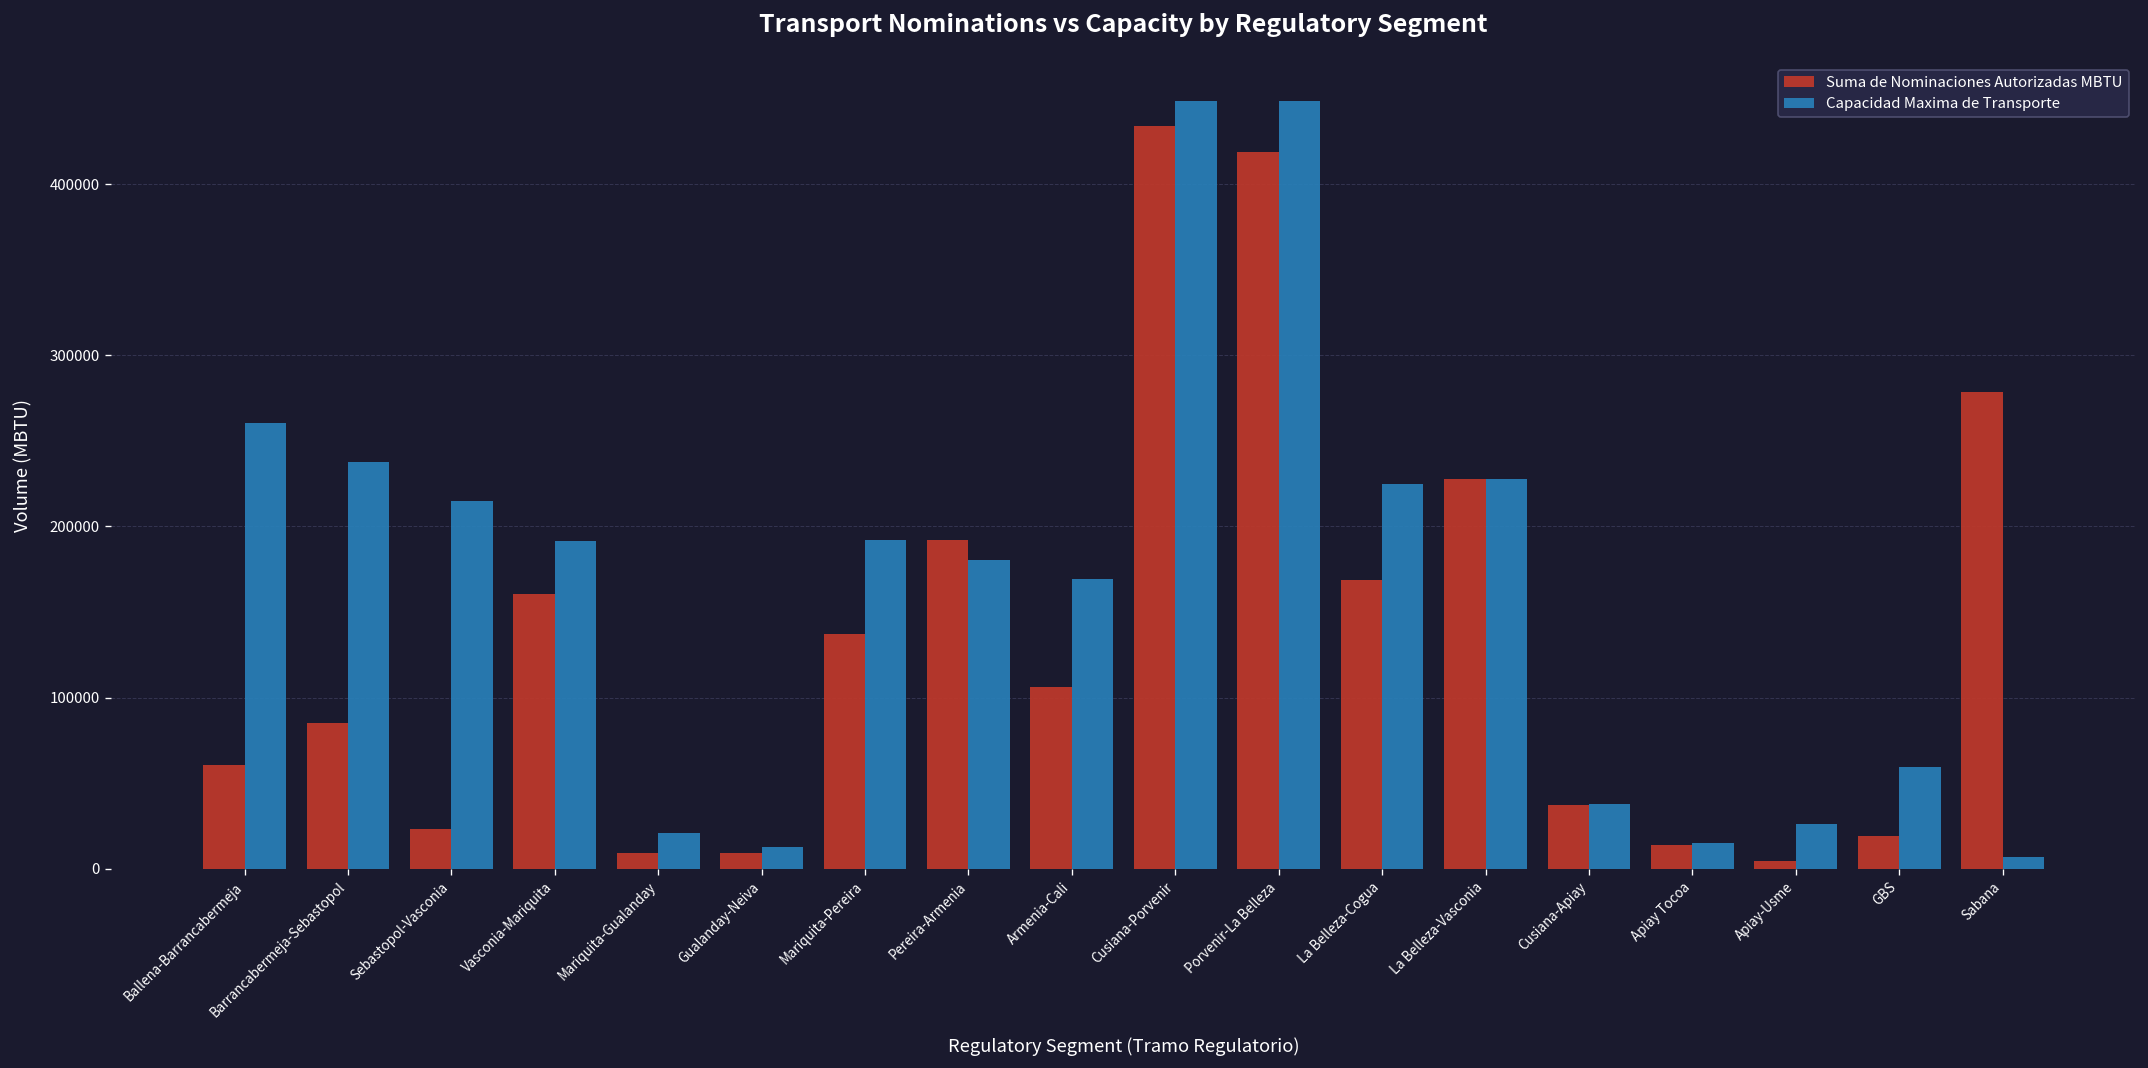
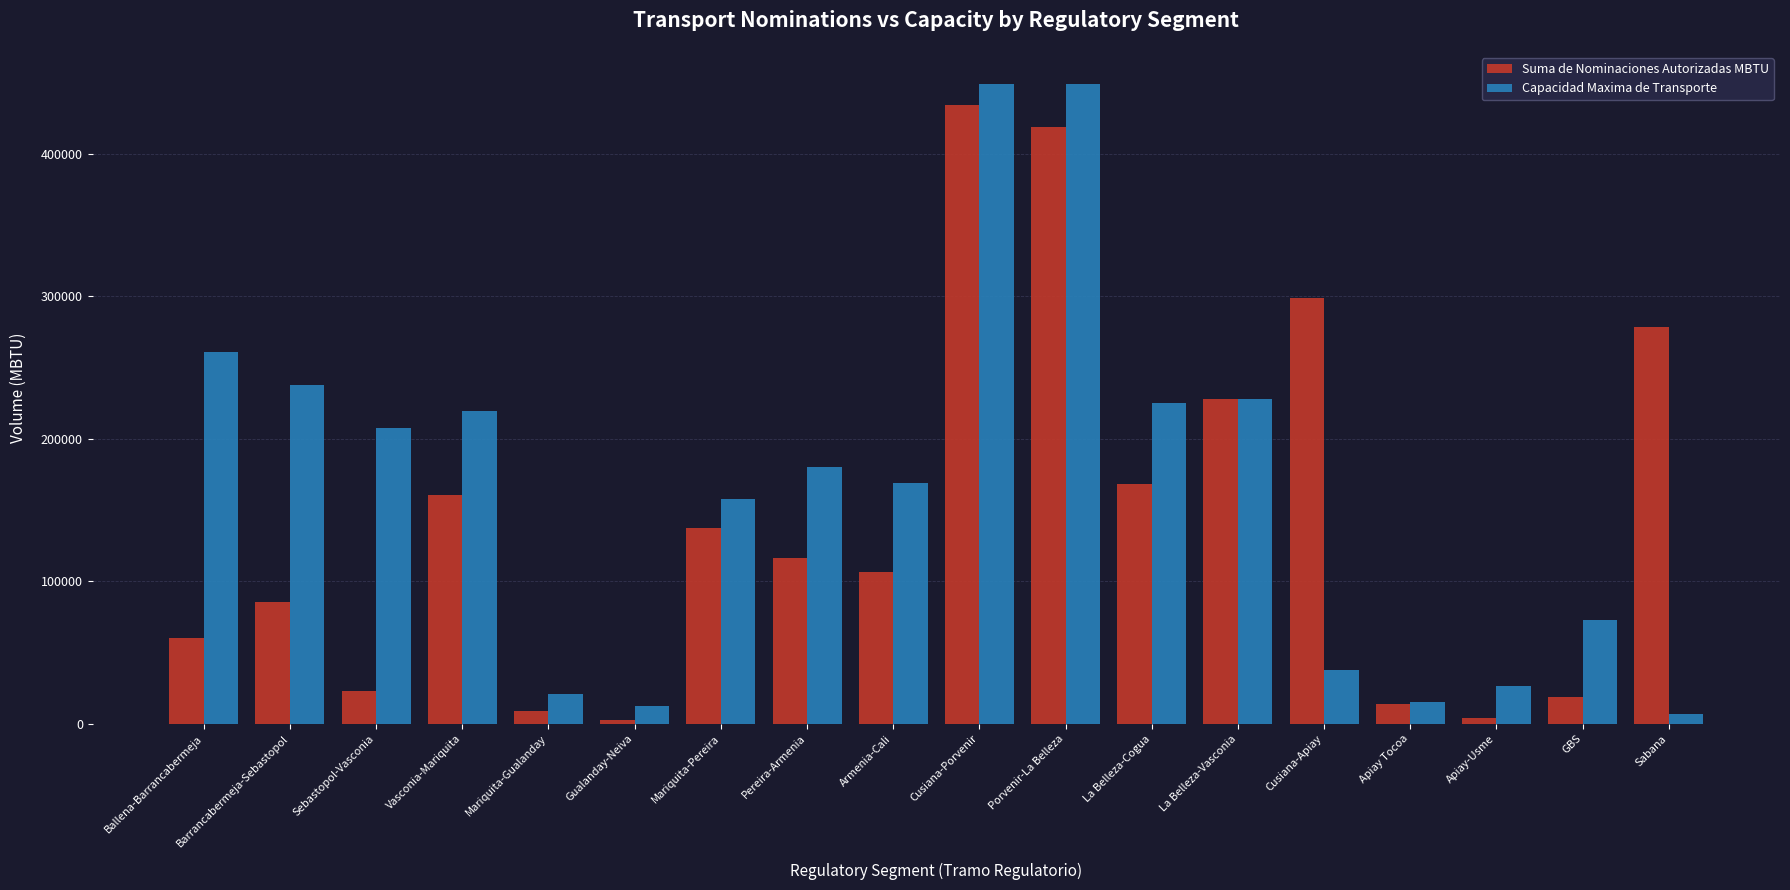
  {
    "Suma de Nominaciones Autorizadas MBTU": {
      "Ballena-Barrancabermeja": 61000,
      "Barrancabermeja-Sebastopol": 85000,
      "Sebastopol-Vasconia": 23000,
      "Vasconia-Mariquita": 160000,
      "Mariquita-Gualanday": 9000,
-     "Gualanday-Neiva": 9000,
+     "Gualanday-Neiva": 3000,
      "Mariquita-Pereira": 137000,
-     "Pereira-Armenia": 192000,
+     "Pereira-Armenia": 116000,
      "Armenia-Cali": 106000,
      "Cusiana-Porvenir": 434000,
      "Porvenir-La Belleza": 419000,
      "La Belleza-Cogua": 168000,
      "La Belleza-Vasconia": 228000,
-     "Cusiana-Apiay": 37000,
+     "Cusiana-Apiay": 299000,
      "Apiay Tocoa": 14000,
      "Apiay-Usme": 4000,
      "GBS": 19000,
      "Sabana": 279000
    },
    "Capacidad Maxima de Transporte": {
      "Ballena-Barrancabermeja": 261000,
      "Barrancabermeja-Sebastopol": 237000,
-     "Sebastopol-Vasconia": 215000,
-     "Vasconia-Mariquita": 191000,
+     "Sebastopol-Vasconia": 208000,
+     "Vasconia-Mariquita": 219000,
      "Mariquita-Gualanday": 21000,
      "Gualanday-Neiva": 13000,
-     "Mariquita-Pereira": 192000,
+     "Mariquita-Pereira": 158000,
      "Pereira-Armenia": 181000,
      "Armenia-Cali": 169000,
      "Cusiana-Porvenir": 449000,
      "Porvenir-La Belleza": 449000,
      "La Belleza-Cogua": 225000,
      "La Belleza-Vasconia": 228000,
      "Cusiana-Apiay": 38000,
      "Apiay Tocoa": 15000,
      "Apiay-Usme": 26000,
-     "GBS": 59000,
+     "GBS": 73000,
      "Sabana": 7000
    }
  }
